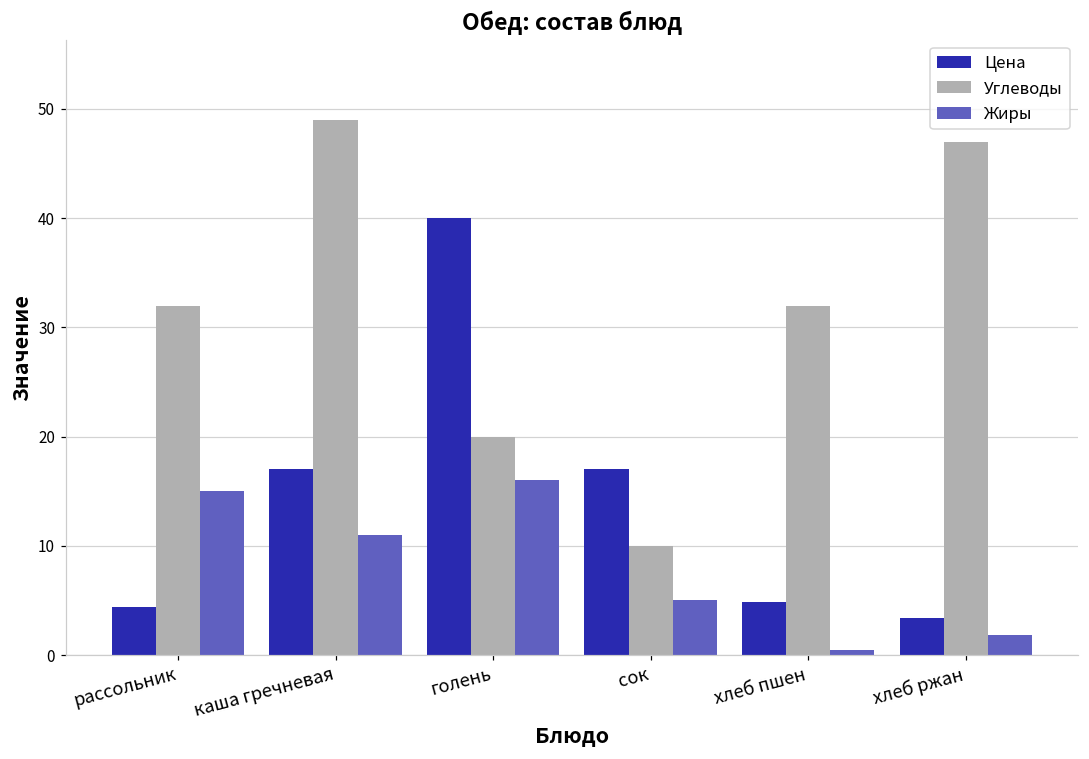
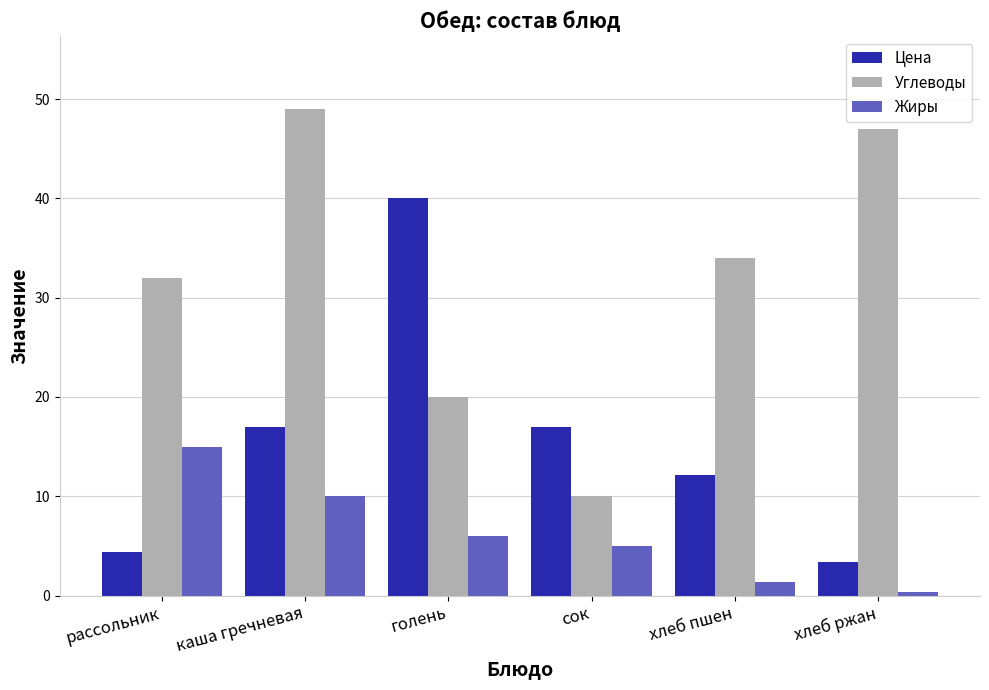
  {
    "Цена": {
      "рассольник": 4,
      "каша гречневая": 17,
      "голень": 40,
      "сок": 17,
-     "хлеб пшен": 5,
+     "хлеб пшен": 12,
      "хлеб ржан": 3
    },
    "Углеводы": {
      "рассольник": 32,
      "каша гречневая": 49,
      "голень": 20,
      "сок": 10,
-     "хлеб пшен": 32,
+     "хлеб пшен": 34,
      "хлеб ржан": 47
    },
    "Жиры": {
      "рассольник": 15,
-     "каша гречневая": 11,
-     "голень": 16,
+     "каша гречневая": 10,
+     "голень": 6,
      "сок": 5,
-     "хлеб пшен": 0.5,
-     "хлеб ржан": 2
+     "хлеб пшен": 1.4,
+     "хлеб ржан": 0
    }
  }
